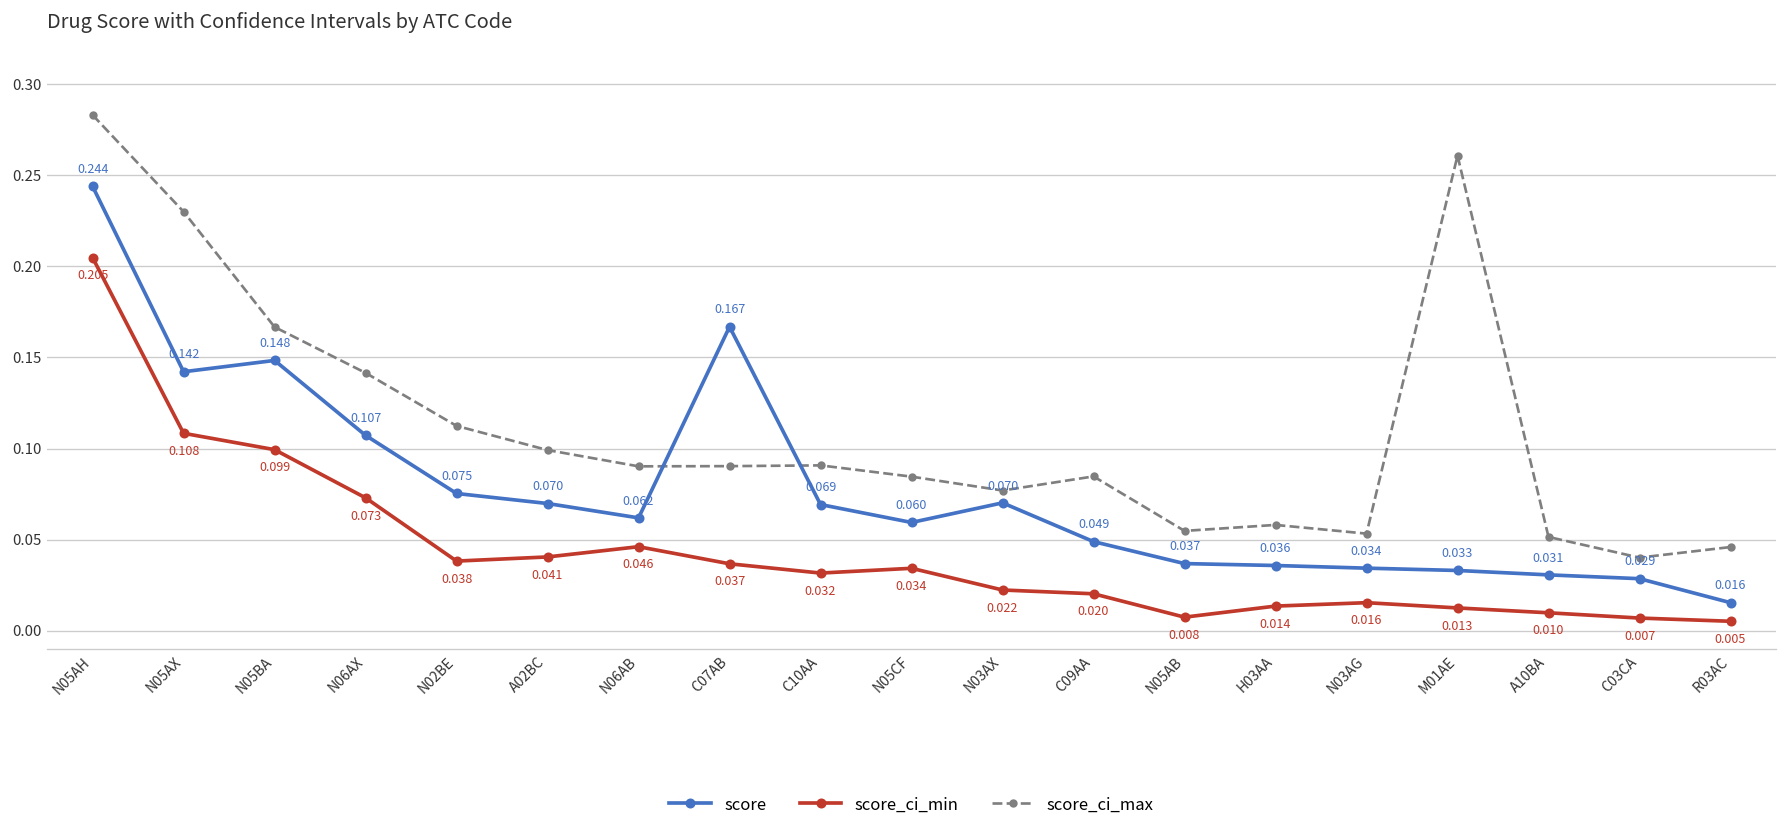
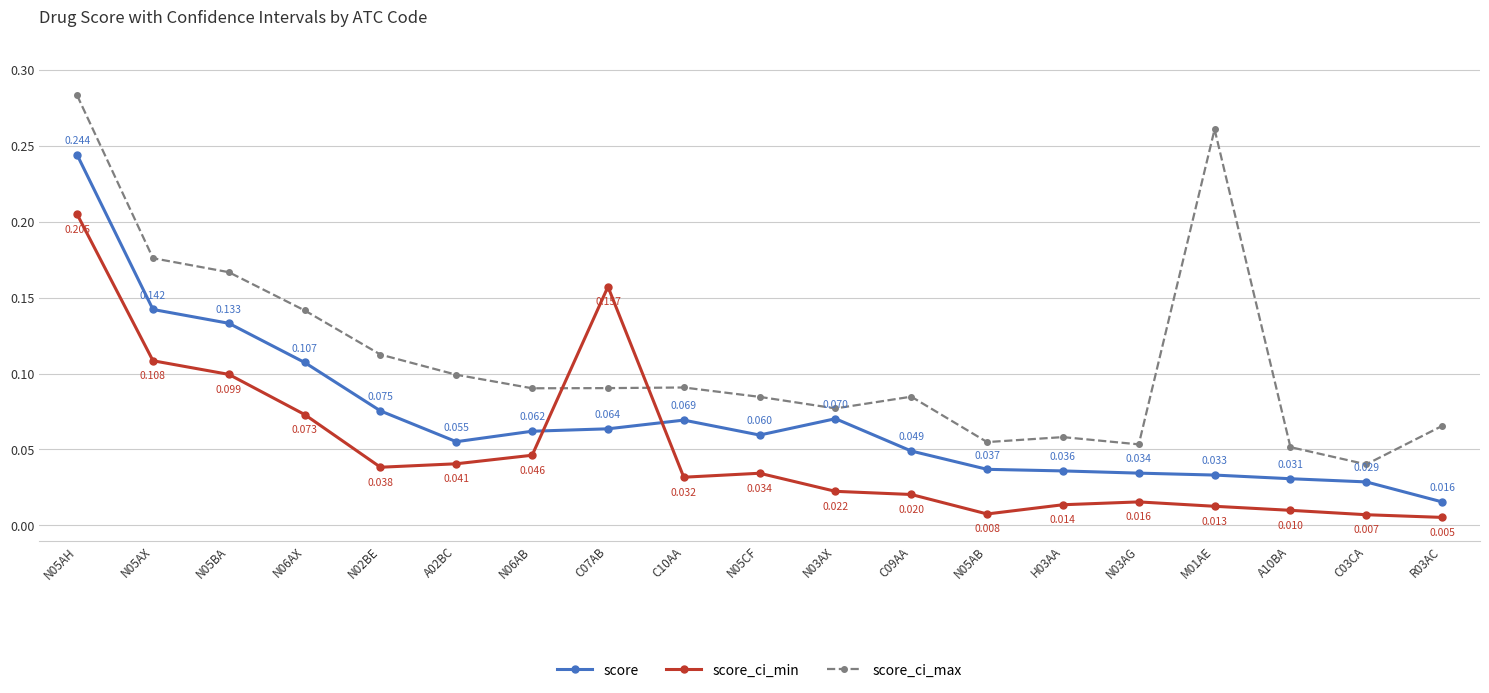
  {
    "score": {
      "N05AH": 0.244,
      "N05AX": 0.142,
-     "N05BA": 0.148,
+     "N05BA": 0.133,
      "N06AX": 0.107,
      "N02BE": 0.075,
-     "A02BC": 0.070,
+     "A02BC": 0.055,
      "N06AB": 0.062,
-     "C07AB": 0.167,
+     "C07AB": 0.064,
      "C10AA": 0.069,
      "N05CF": 0.060,
      "C09AA": 0.049,
      "N05AB": 0.037,
      "H03AA": 0.036,
      "N03AG": 0.034,
      "M01AE": 0.033,
      "A10BA": 0.031,
      "R03AC": 0.016
    },
    "score_ci_min": {
      "N05AH": 0.205,
      "N05AX": 0.108,
      "N05BA": 0.099,
      "N06AX": 0.073,
      "N02BE": 0.038,
      "A02BC": 0.041,
      "N06AB": 0.046,
-     "C07AB": 0.037,
+     "C07AB": 0.157,
      "C10AA": 0.032,
      "N05CF": 0.034,
      "N03AX": 0.022,
      "C09AA": 0.020,
      "N05AB": 0.008,
      "H03AA": 0.014,
      "N03AG": 0.016,
      "M01AE": 0.013,
      "A10BA": 0.010,
      "C03CA": 0.007,
      "R03AC": 0.005
    },
    "score_ci_max": {
      "N05AH": 0.283,
-     "N05AX": 0.230,
+     "N05AX": 0.176,
      "N05BA": 0.167,
      "N06AX": 0.142,
      "N02BE": 0.112,
      "A02BC": 0.099,
      "N06AB": 0.090,
      "C07AB": 0.090,
      "C10AA": 0.091,
      "N05CF": 0.085,
      "C09AA": 0.085,
      "H03AA": 0.058,
      "N03AG": 0.053,
      "M01AE": 0.261,
      "A10BA": 0.052,
-     "R03AC": 0.046
+     "R03AC": 0.065
    }
  }
